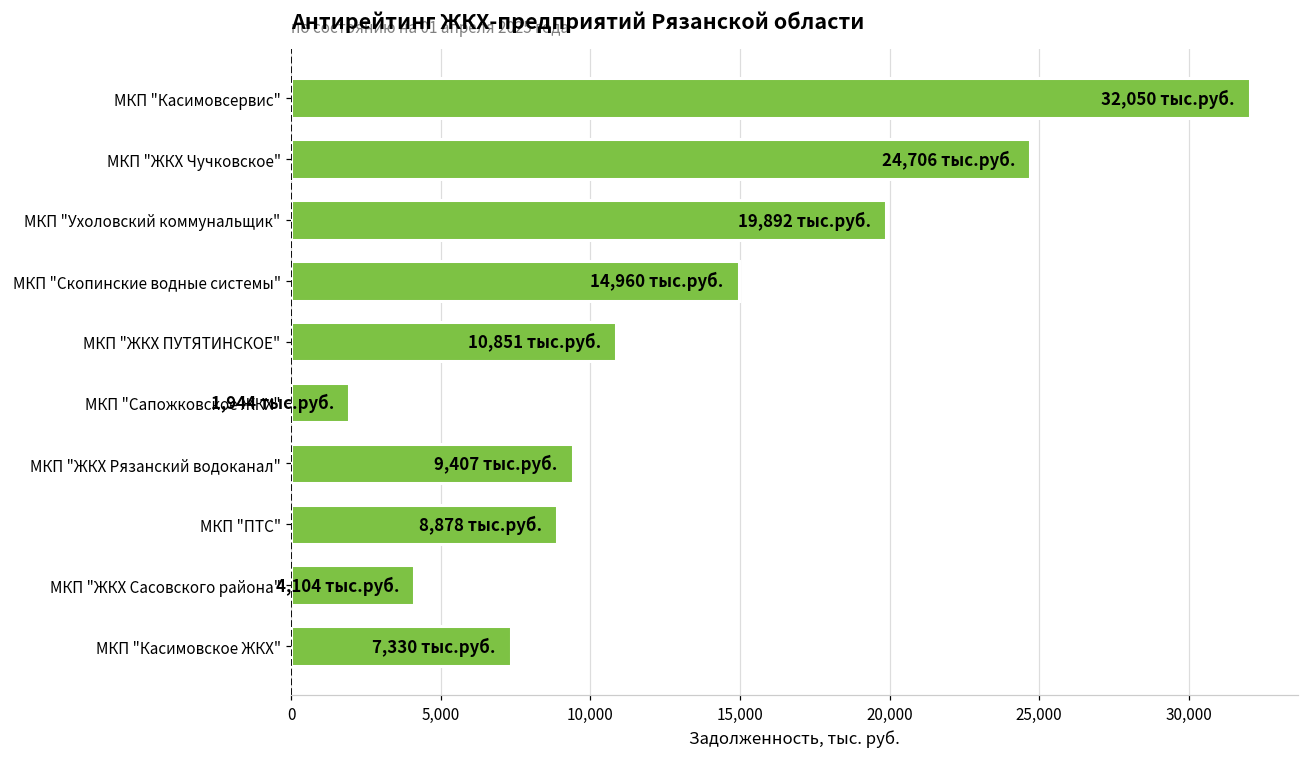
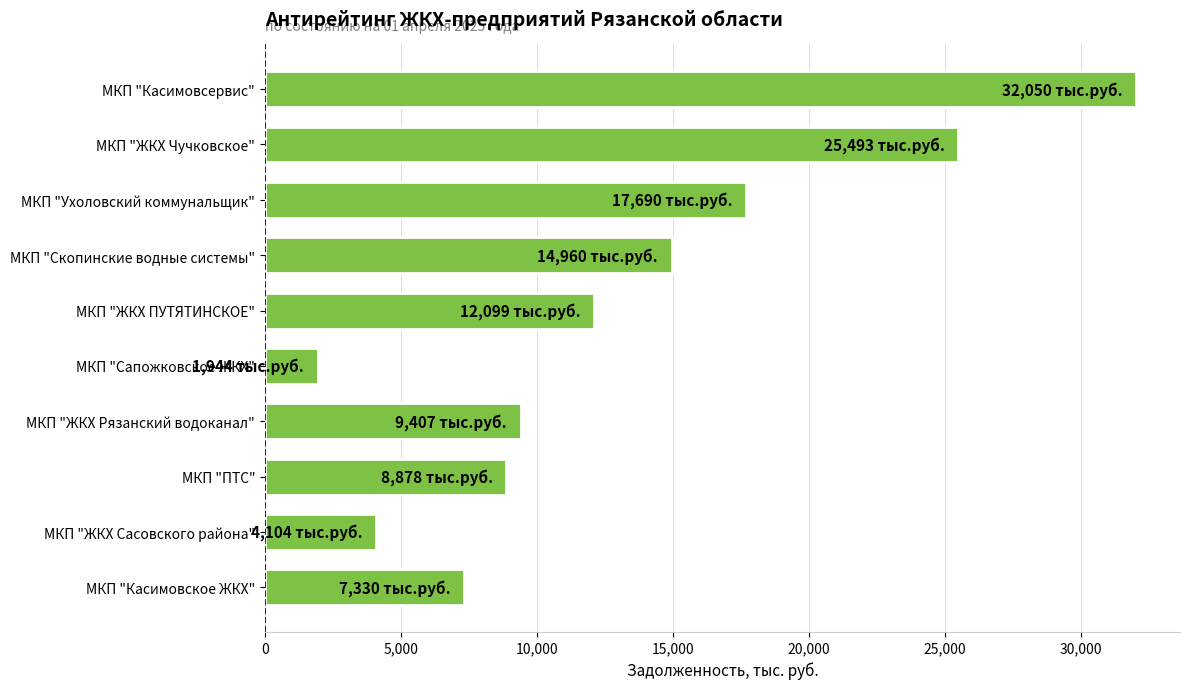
  {
    "МКП \"Касимовсервис\"": "32,050",
-   "МКП \"ЖКХ Чучковское\"": "24,706",
-   "МКП \"Ухоловский коммунальщик\"": "19,892",
+   "МКП \"ЖКХ Чучковское\"": "25,493",
+   "МКП \"Ухоловский коммунальщик\"": "17,690",
    "МКП \"Скопинские водные системы\"": "14,960",
-   "МКП \"ЖКХ ПУТЯТИНСКОЕ\"": "10,851",
+   "МКП \"ЖКХ ПУТЯТИНСКОЕ\"": "12,099",
    "МКП \"Сапожковское ЖКХ\"": "1,944",
    "МКП \"ЖКХ Рязанский водоканал\"": "9,407",
    "МКП \"ПТС\"": "8,878",
    "МКП \"ЖКХ Сасовского района\"": "4,104",
    "МКП \"Касимовское ЖКХ\"": "7,330"
  }
